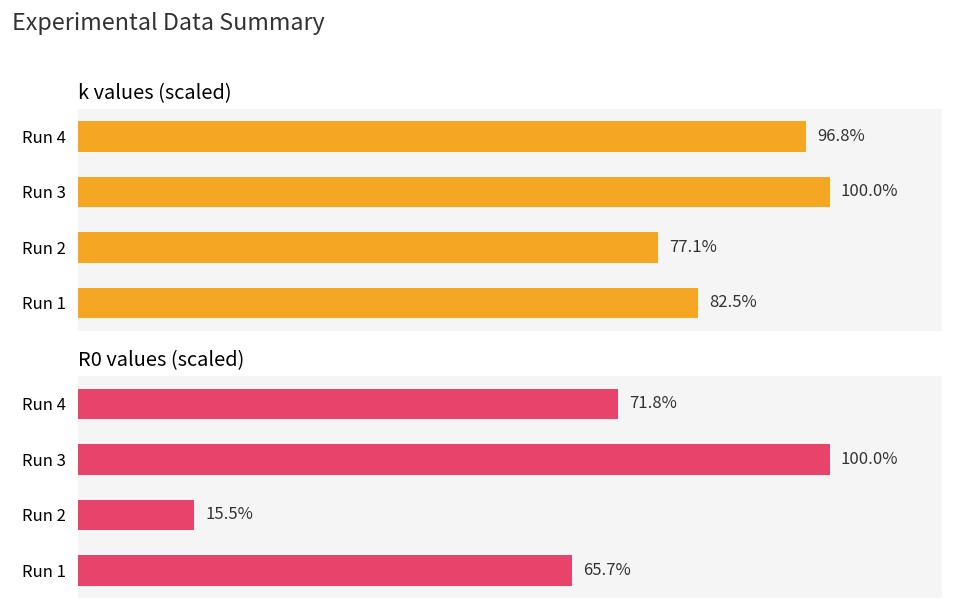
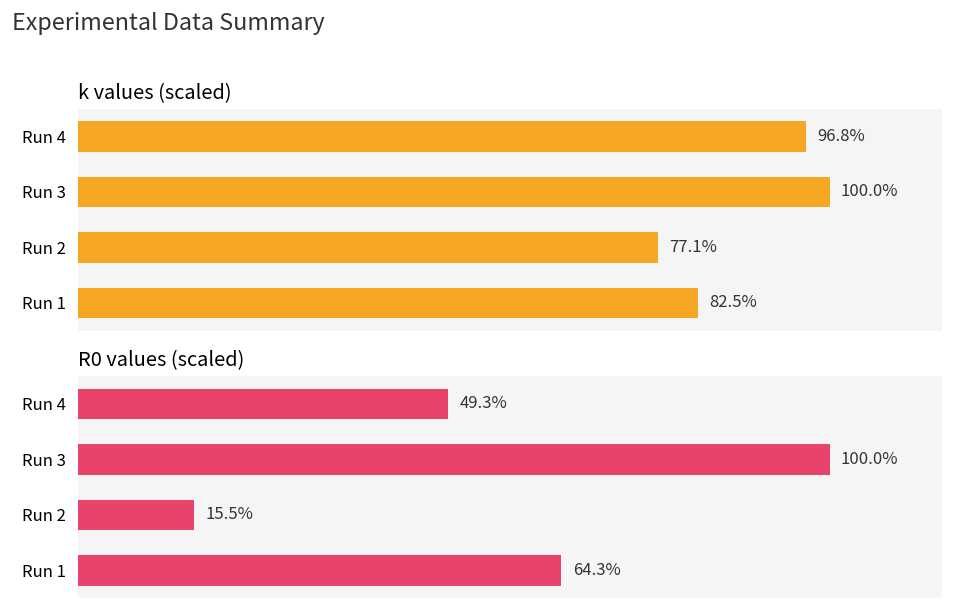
  {
    "k values (scaled)": {
      "Run 4": "96.8%",
      "Run 3": "100.0%",
      "Run 2": "77.1%",
      "Run 1": "82.5%"
    },
    "R0 values (scaled)": {
-     "Run 4": "71.8%",
+     "Run 4": "49.3%",
      "Run 3": "100.0%",
      "Run 2": "15.5%",
-     "Run 1": "65.7%"
+     "Run 1": "64.3%"
    }
  }
